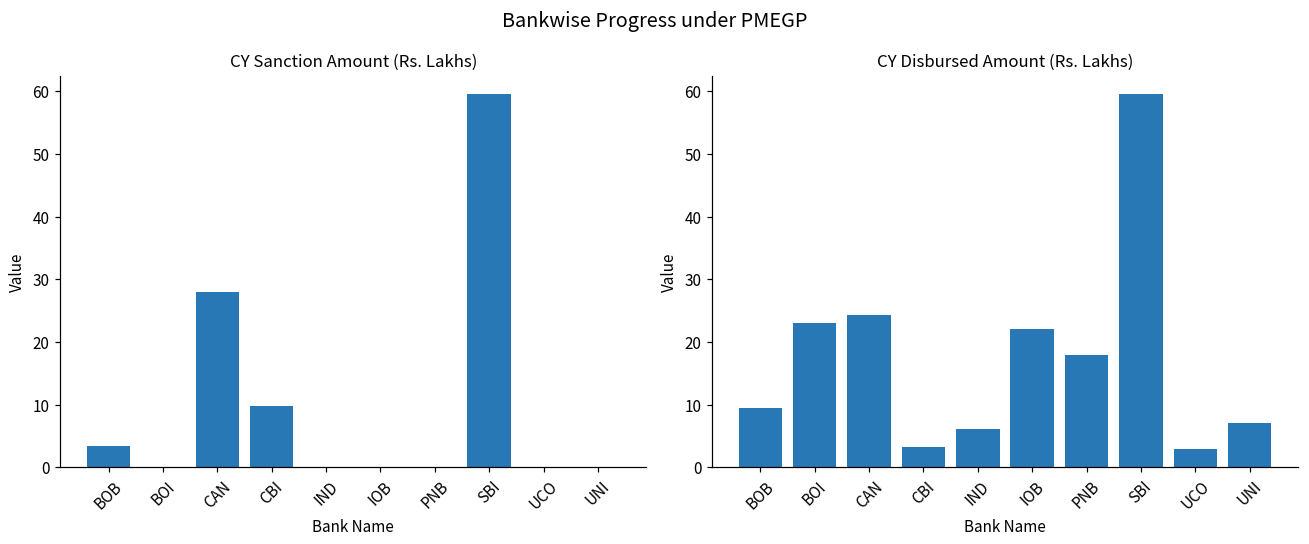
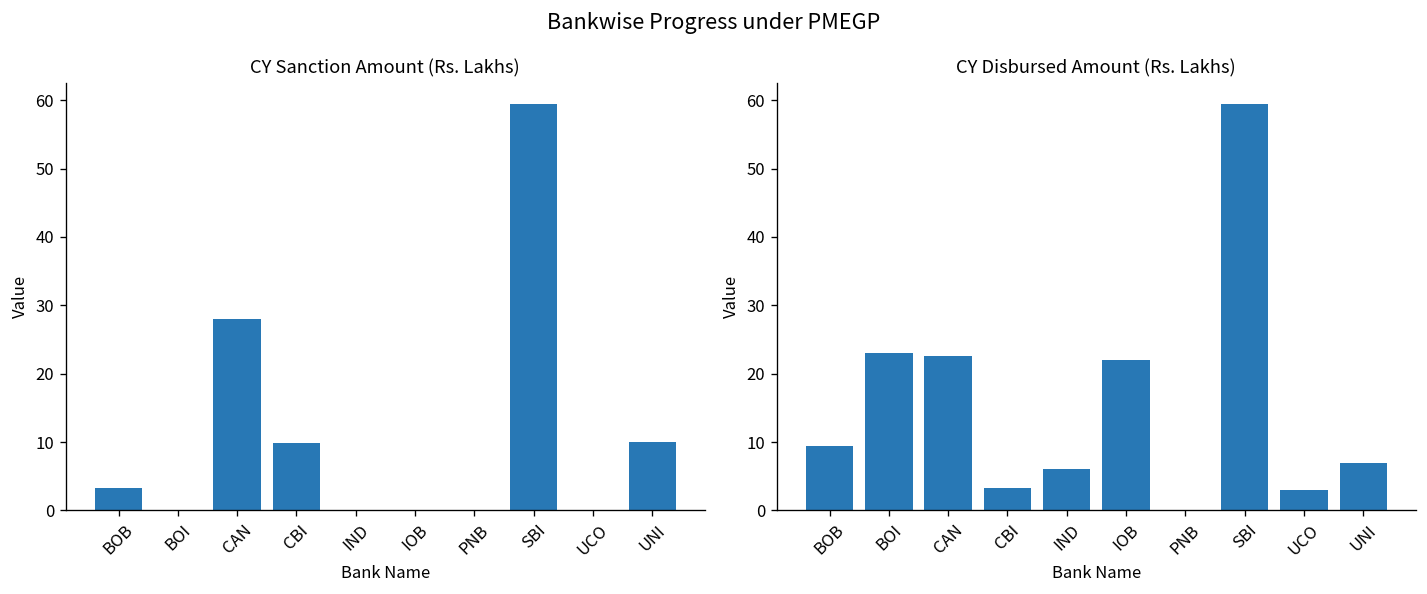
  {
    "CY Sanction Amount (Rs. Lakhs)": {
      "BOB": 3,
      "BOI": 0,
      "CAN": 28,
      "CBI": 10,
      "IND": 0,
      "IOB": 0,
      "PNB": 0,
      "SBI": 60,
      "UCO": 0,
-     "UNI": 0
+     "UNI": 10
    },
    "CY Disbursed Amount (Rs. Lakhs)": {
      "BOB": 9,
      "BOI": 23,
-     "CAN": 24,
+     "CAN": 23,
      "CBI": 3,
      "IND": 6,
      "IOB": 22,
-     "PNB": 18,
+     "PNB": 0,
      "SBI": 60,
      "UCO": 3,
      "UNI": 7
    }
  }
